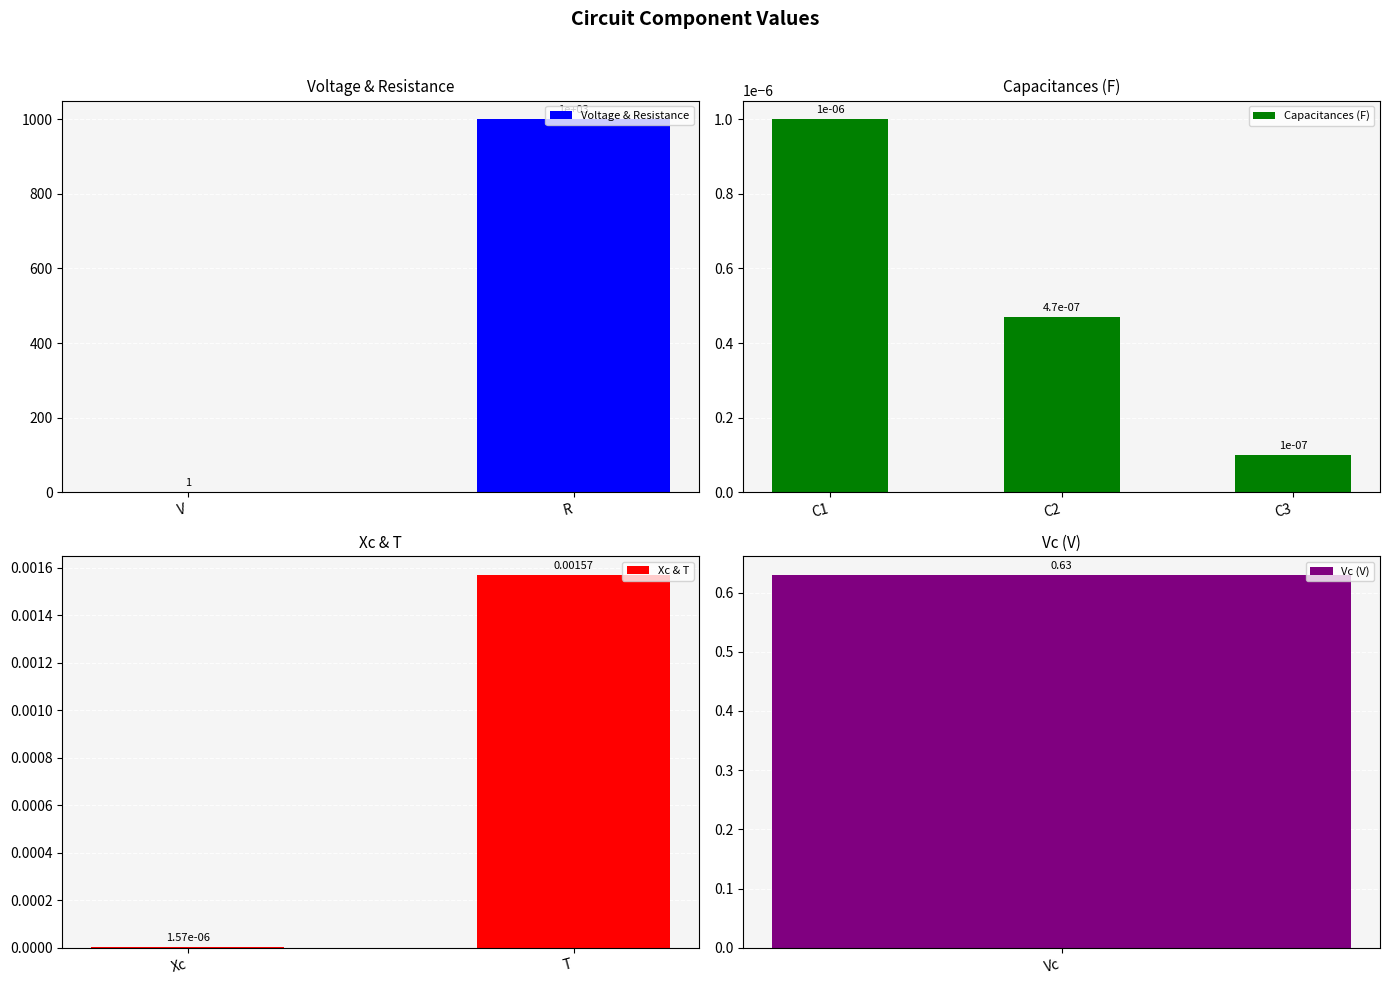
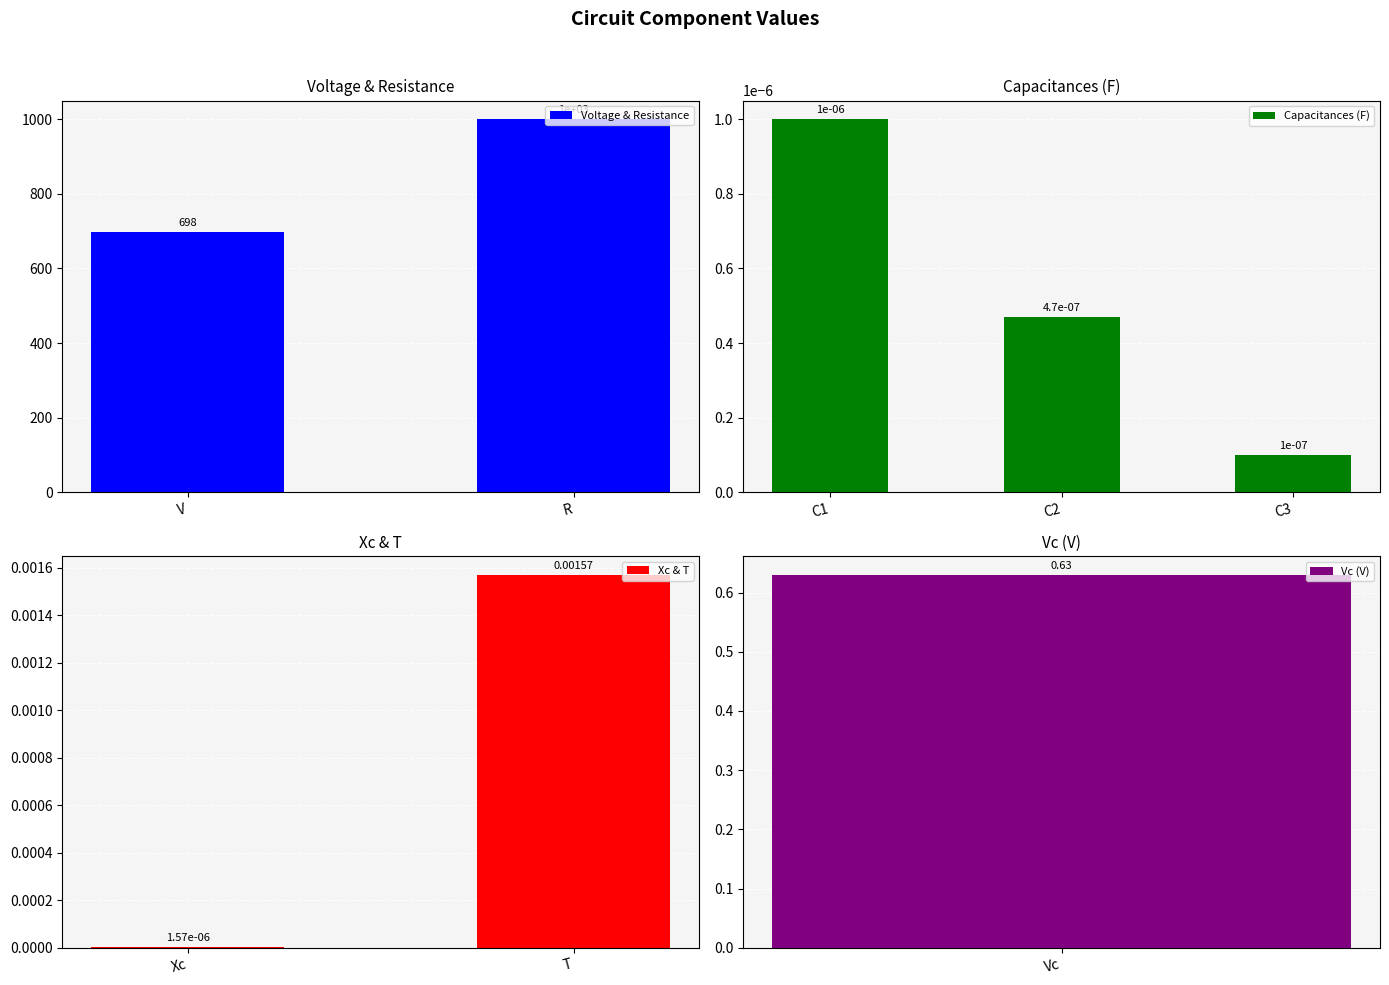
  {
    "Voltage & Resistance": {
-     "V": "1"
+     "V": "698"
    },
    "Capacitances (F)": {
      "C1": "1e-06",
      "C2": "4.7e-07",
      "C3": "1e-07"
    },
    "Xc & T": {
      "Xc": "1.57e-06",
      "T": "0.00157"
    },
    "Vc (V)": {
      "Vc": "0.63"
    }
  }
